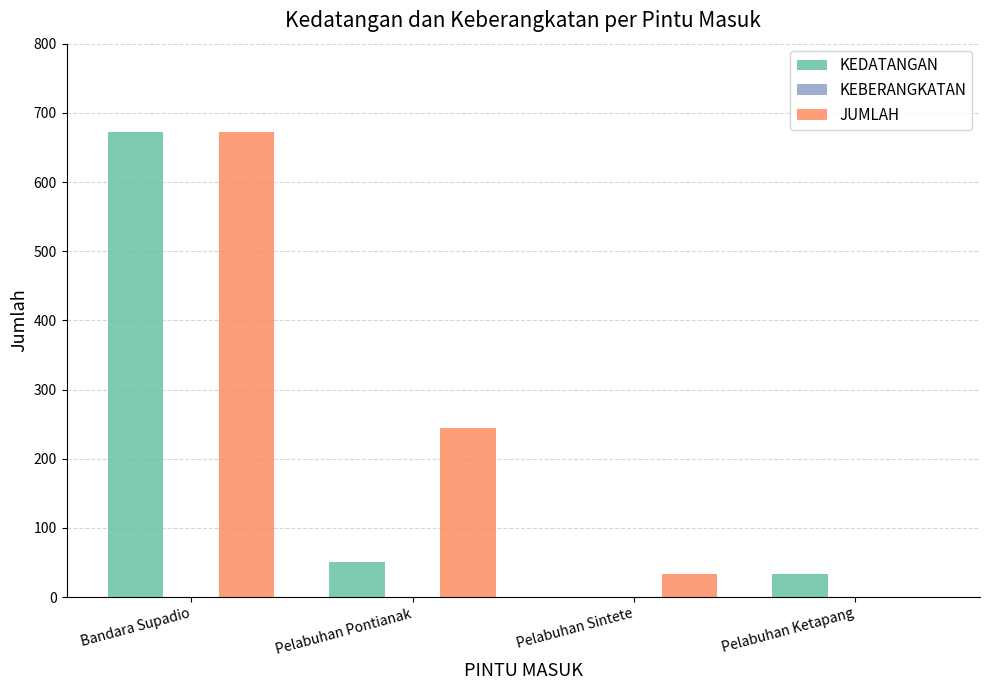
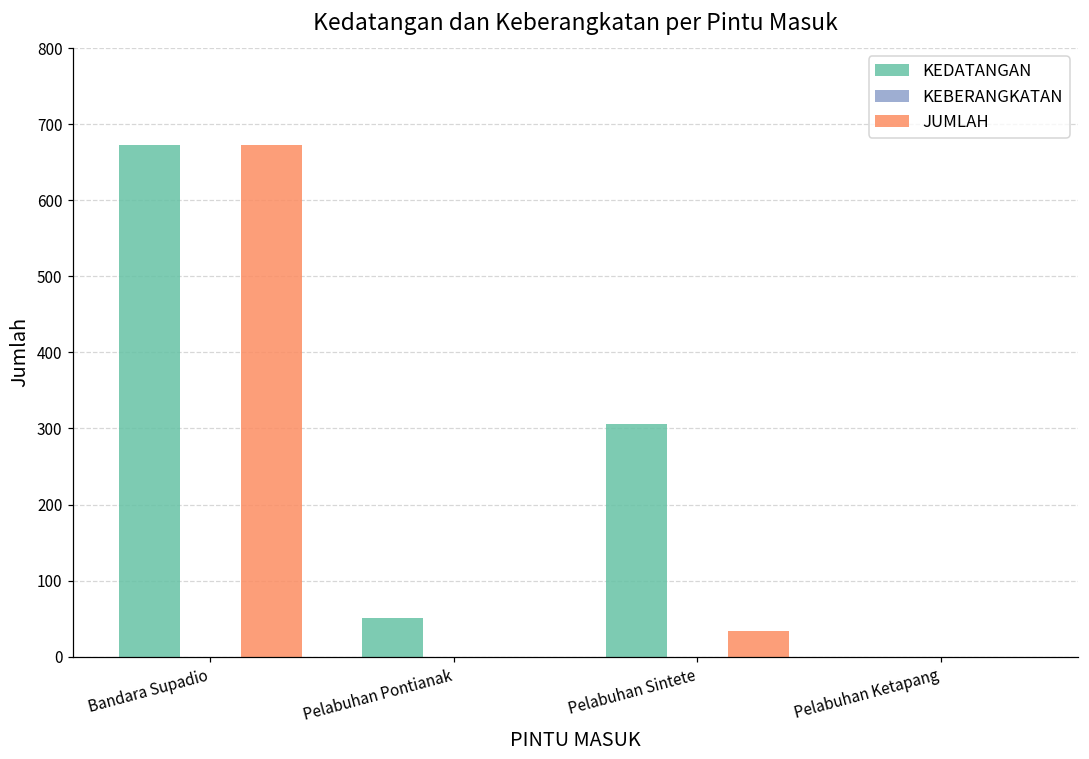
  {
    "KEDATANGAN": {
      "Bandara Supadio": 670,
      "Pelabuhan Pontianak": 50,
-     "Pelabuhan Sintete": 0,
-     "Pelabuhan Ketapang": 30
+     "Pelabuhan Sintete": 310,
+     "Pelabuhan Ketapang": 0
    },
    "KEBERANGKATAN": {
      "Bandara Supadio": 0,
      "Pelabuhan Pontianak": 0,
      "Pelabuhan Sintete": 0,
      "Pelabuhan Ketapang": 0
    },
    "JUMLAH": {
      "Bandara Supadio": 670,
-     "Pelabuhan Pontianak": 240,
+     "Pelabuhan Pontianak": 0,
      "Pelabuhan Sintete": 30,
      "Pelabuhan Ketapang": 0
    }
  }
